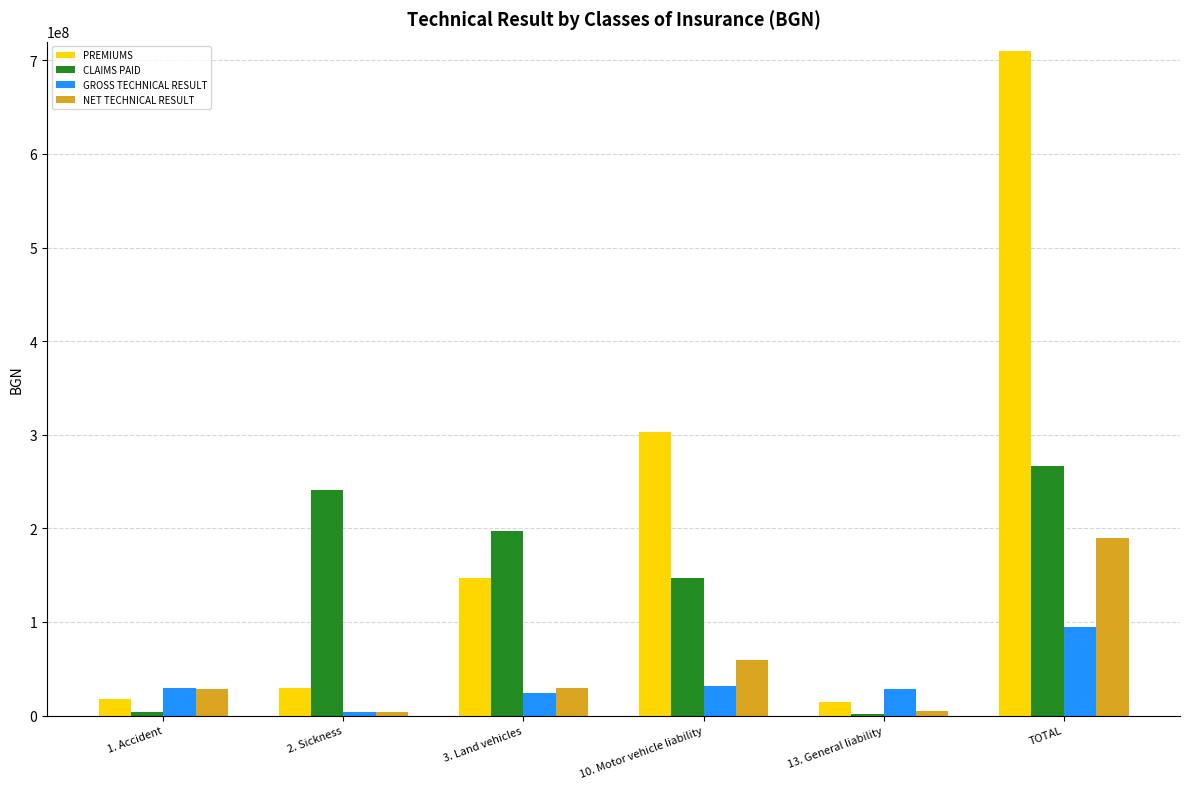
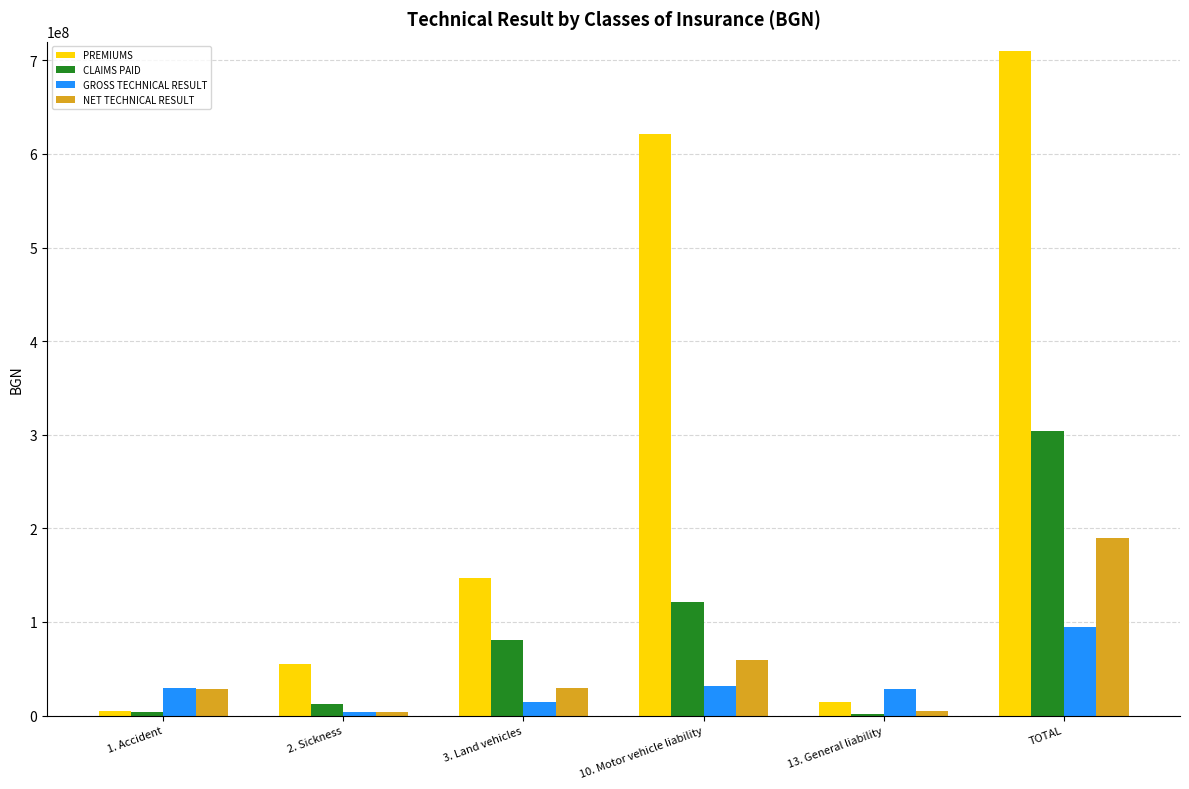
  {
    "PREMIUMS": {
-     "1. Accident": 20000000,
-     "2. Sickness": 30000000,
+     "1. Accident": 0,
+     "2. Sickness": 60000000,
      "3. Land vehicles": 150000000,
-     "10. Motor vehicle liability": 300000000,
+     "10. Motor vehicle liability": 620000000,
      "13. General liability": 10000000,
      "TOTAL": 710000000
    },
    "CLAIMS PAID": {
      "1. Accident": 0,
-     "2. Sickness": 240000000,
-     "3. Land vehicles": 200000000,
-     "10. Motor vehicle liability": 150000000,
-     "TOTAL": 270000000
+     "2. Sickness": 10000000,
+     "3. Land vehicles": 80000000,
+     "10. Motor vehicle liability": 120000000,
+     "TOTAL": 300000000
    },
    "GROSS TECHNICAL RESULT": {
      "1. Accident": 30000000,
      "2. Sickness": 0,
-     "3. Land vehicles": 20000000,
+     "3. Land vehicles": 10000000,
      "10. Motor vehicle liability": 30000000,
      "13. General liability": 30000000,
      "TOTAL": 90000000
    },
    "NET TECHNICAL RESULT": {
      "1. Accident": 30000000,
      "2. Sickness": 0,
      "3. Land vehicles": 30000000,
      "10. Motor vehicle liability": 60000000,
      "13. General liability": 0,
      "TOTAL": 190000000
    }
  }
